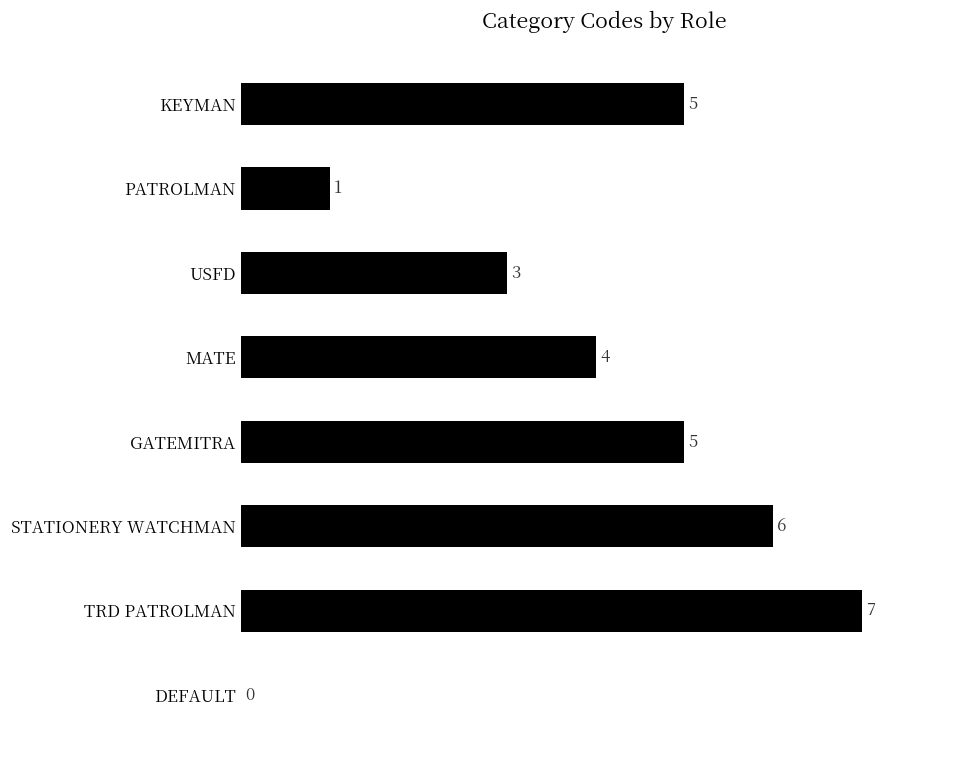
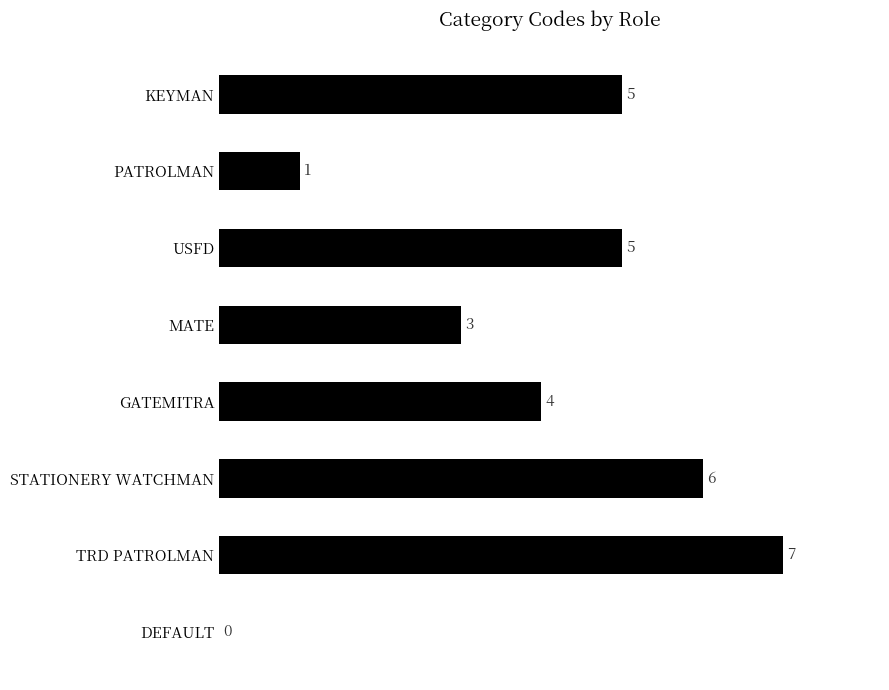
  {
    "KEYMAN": 5,
    "PATROLMAN": 1,
-   "USFD": 3,
-   "MATE": 4,
-   "GATEMITRA": 5,
+   "USFD": 5,
+   "MATE": 3,
+   "GATEMITRA": 4,
    "STATIONERY WATCHMAN": 6,
    "TRD PATROLMAN": 7,
    "DEFAULT": 0
  }
